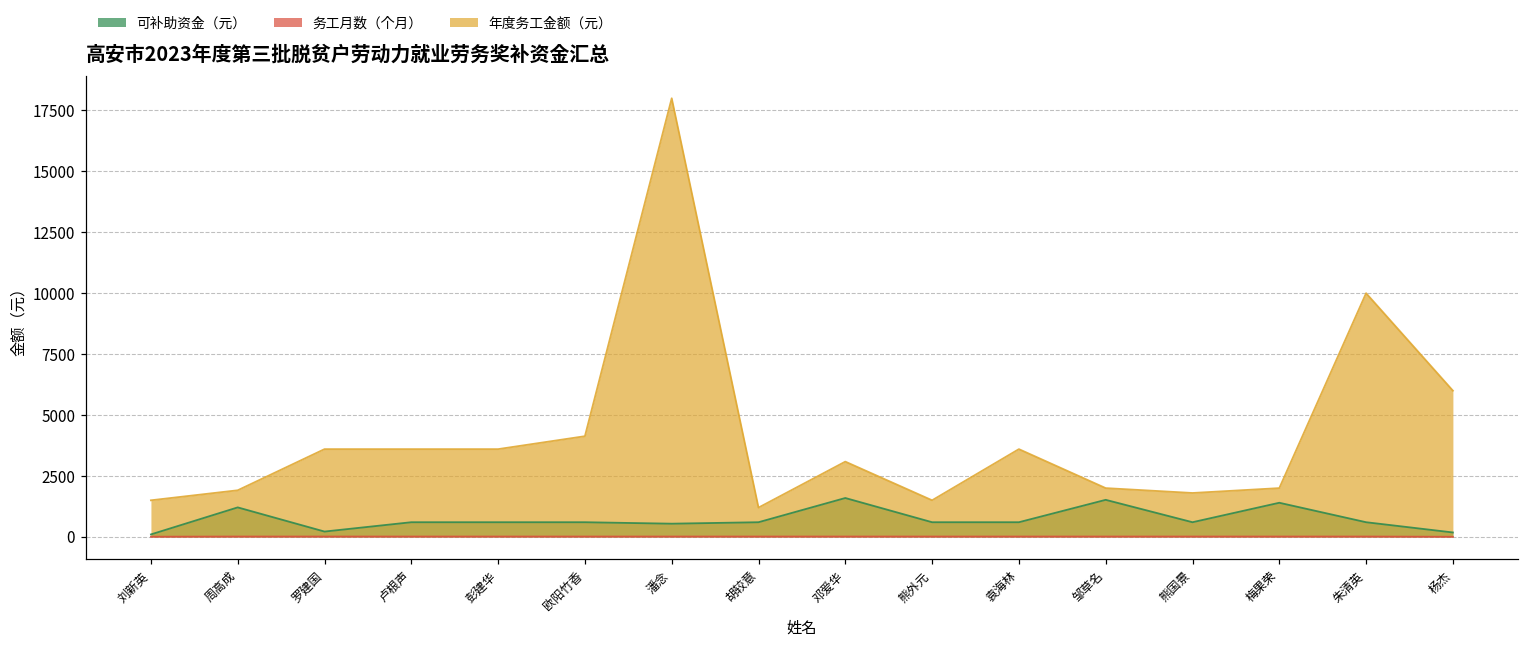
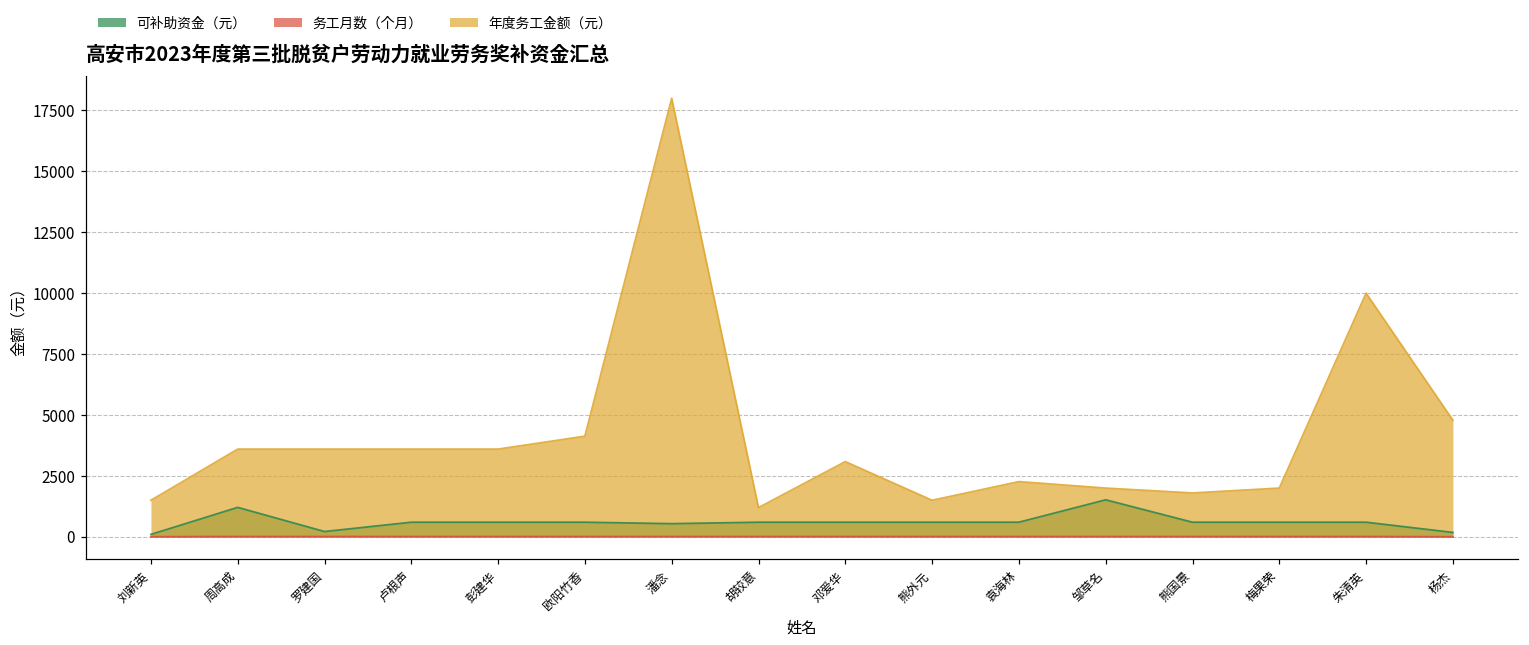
  {
    "可补助资金（元）": {
      "周高成": 1200,
      "罗建国": 200,
      "卢根声": 600,
      "彭建华": 600,
      "欧阳竹香": 600,
      "潘念": 500,
      "胡较意": 600,
-     "邓爱华": 1600,
+     "邓爱华": 600,
      "熊外元": 600,
      "袁海林": 600,
      "邹草名": 1500,
      "熊国景": 600,
-     "梅果荣": 1400,
+     "梅果荣": 600,
      "朱清英": 600,
      "杨杰": 200
    },
    "务工月数（个月）": {
      "周高成": 0,
      "罗建国": 0,
      "卢根声": 0,
      "彭建华": 0,
      "欧阳竹香": 0,
      "潘念": 0,
      "胡较意": 0,
      "邓爱华": 0,
      "熊外元": 0,
      "袁海林": 0,
      "邹草名": 0,
      "熊国景": 0,
      "梅果荣": 0,
      "朱清英": 0,
      "杨杰": 0
    },
    "年度务工金额（元）": {
      "刘新英": 1500,
-     "周高成": 1900,
+     "周高成": 3600,
      "罗建国": 3600,
      "卢根声": 3600,
      "彭建华": 3600,
      "欧阳竹香": 4100,
      "潘念": 18000,
      "胡较意": 1200,
      "邓爱华": 3100,
      "熊外元": 1500,
-     "袁海林": 3600,
+     "袁海林": 2300,
      "邹草名": 2000,
      "熊国景": 1800,
      "梅果荣": 2000,
      "朱清英": 10000,
-     "杨杰": 6000
+     "杨杰": 4800
    }
  }
